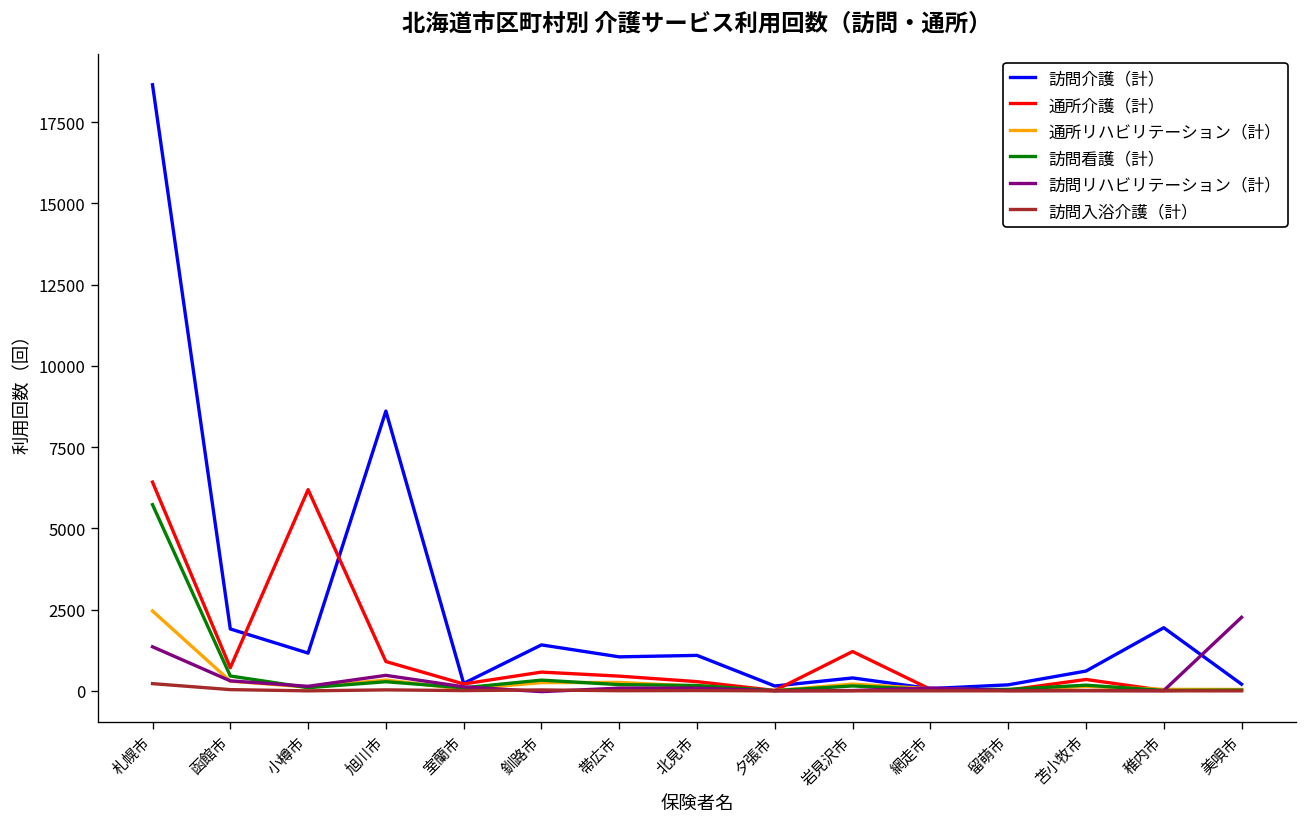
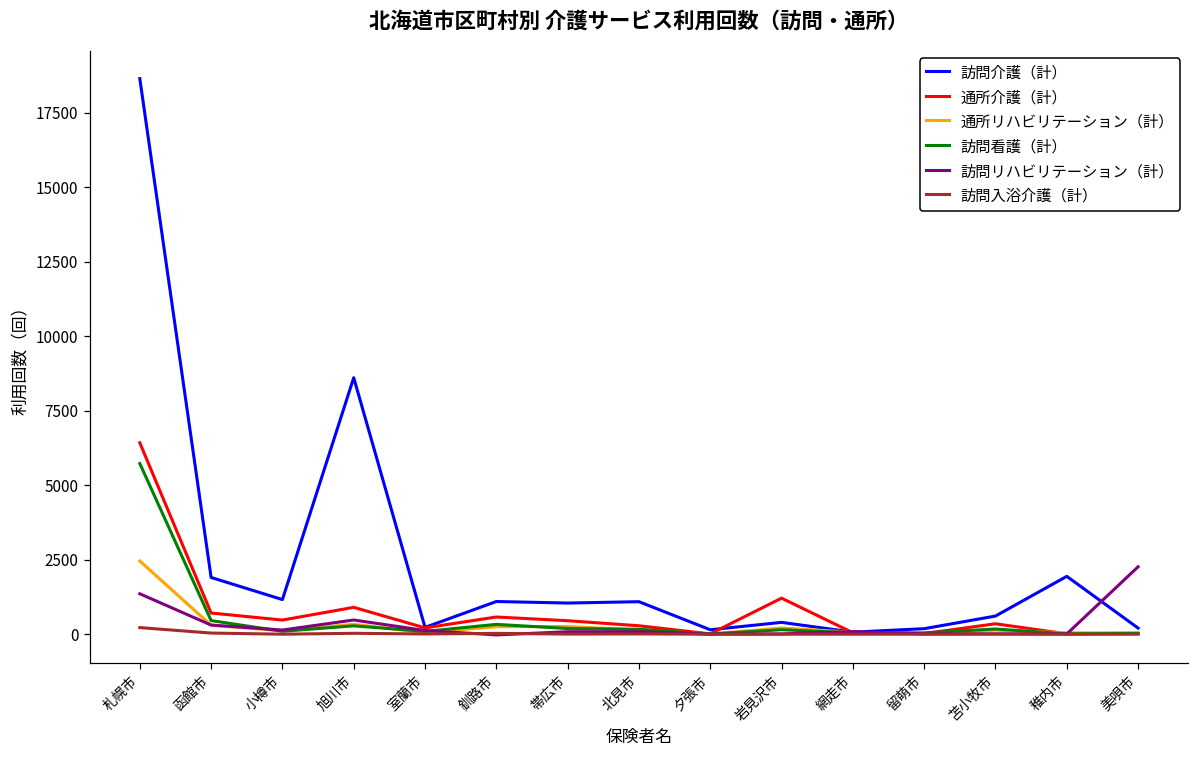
  {
    "訪問介護（計）": {
      "札幌市": 18600,
      "函館市": 1900,
      "小樽市": 1200,
      "旭川市": 8600,
-     "釧路市": 1400,
+     "釧路市": 1100,
      "帯広市": 1000,
      "北見市": 1100,
      "夕張市": 100,
      "岩見沢市": 400,
      "留萌市": 200,
      "苫小牧市": 600,
      "稚内市": 1900,
      "美唄市": 200
    },
    "通所介護（計）": {
      "札幌市": 6400,
      "函館市": 700,
-     "小樽市": 6200,
+     "小樽市": 500,
      "旭川市": 900,
      "釧路市": 600,
      "帯広市": 500,
      "北見市": 300,
      "岩見沢市": 1200,
      "苫小牧市": 400
    },
    "通所リハビリテーション（計）": {
      "札幌市": 2500
    },
    "訪問看護（計）": {
      "札幌市": 5700,
      "函館市": 500
    },
    "訪問リハビリテーション（計）": {
      "札幌市": 1400,
      "旭川市": 500,
      "美唄市": 2300
    },
    "訪問入浴介護（計）": {
      "札幌市": 200,
      "函館市": 0,
      "小樽市": 0,
      "旭川市": 0
    }
  }
